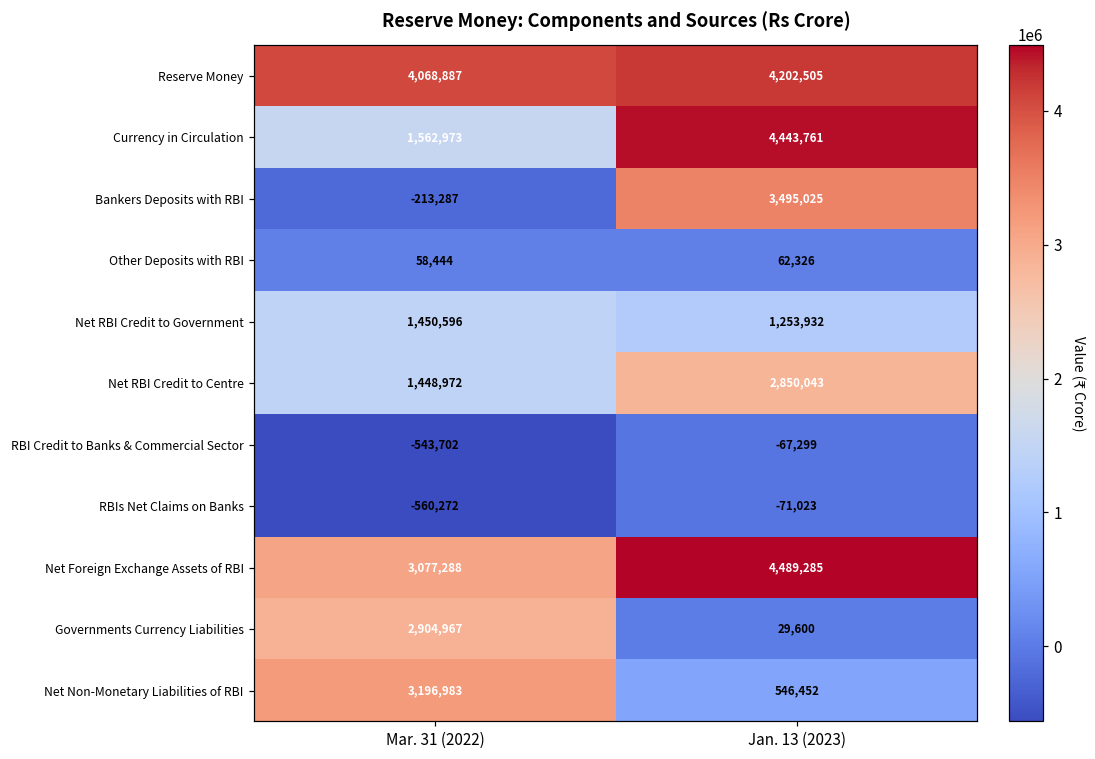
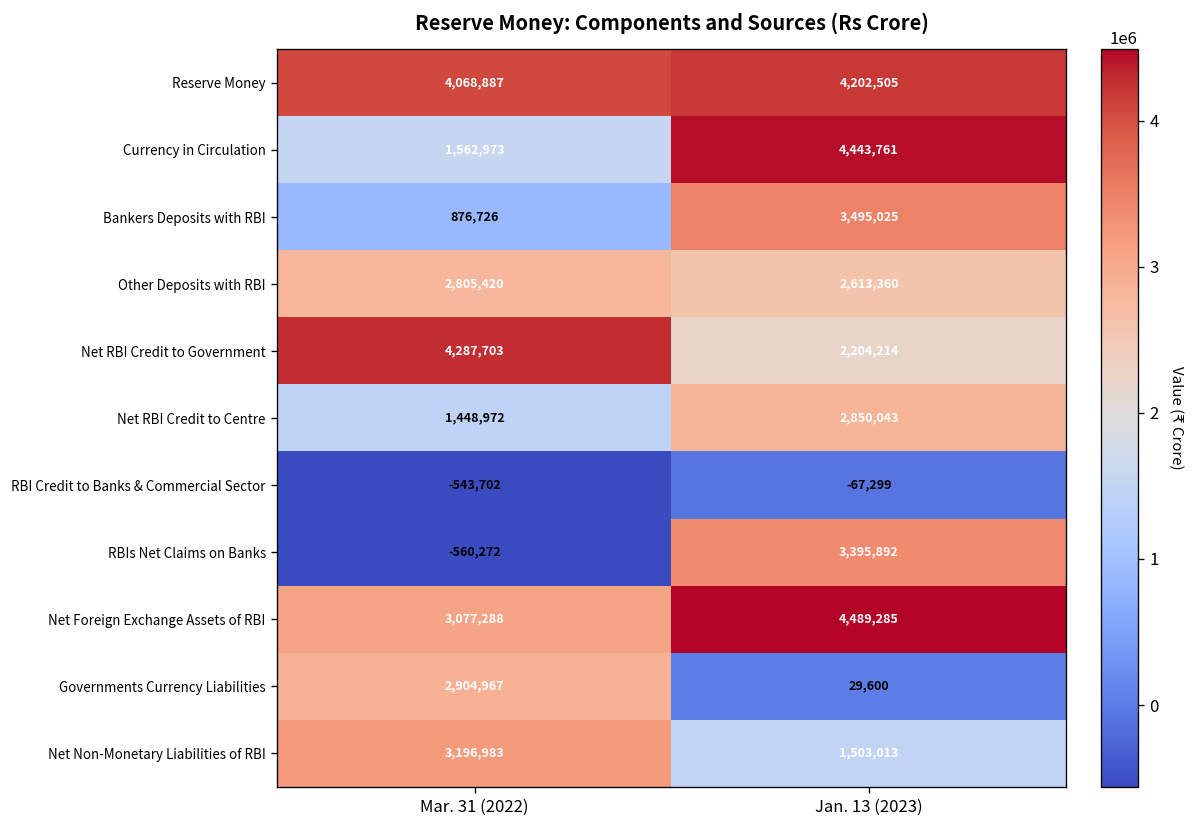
  {
    "Reserve Money": {
      "Mar. 31 (2022)": "4,068,887",
      "Jan. 13 (2023)": "4,202,505"
    },
    "Currency in Circulation": {
      "Mar. 31 (2022)": "1,562,973",
      "Jan. 13 (2023)": "4,443,761"
    },
    "Bankers Deposits with RBI": {
-     "Mar. 31 (2022)": "-213,287",
+     "Mar. 31 (2022)": "876,726",
      "Jan. 13 (2023)": "3,495,025"
    },
    "Other Deposits with RBI": {
-     "Mar. 31 (2022)": "58,444",
-     "Jan. 13 (2023)": "62,326"
+     "Mar. 31 (2022)": "2,805,420",
+     "Jan. 13 (2023)": "2,613,360"
    },
    "Net RBI Credit to Government": {
-     "Mar. 31 (2022)": "1,450,596",
-     "Jan. 13 (2023)": "1,253,932"
+     "Mar. 31 (2022)": "4,287,703",
+     "Jan. 13 (2023)": "2,204,214"
    },
    "Net RBI Credit to Centre": {
      "Mar. 31 (2022)": "1,448,972",
      "Jan. 13 (2023)": "2,850,043"
    },
    "RBI Credit to Banks & Commercial Sector": {
      "Mar. 31 (2022)": "-543,702",
      "Jan. 13 (2023)": "-67,299"
    },
    "RBIs Net Claims on Banks": {
      "Mar. 31 (2022)": "-560,272",
-     "Jan. 13 (2023)": "-71,023"
+     "Jan. 13 (2023)": "3,395,892"
    },
    "Net Foreign Exchange Assets of RBI": {
      "Mar. 31 (2022)": "3,077,288",
      "Jan. 13 (2023)": "4,489,285"
    },
    "Governments Currency Liabilities": {
      "Mar. 31 (2022)": "2,904,967",
      "Jan. 13 (2023)": "29,600"
    },
    "Net Non-Monetary Liabilities of RBI": {
      "Mar. 31 (2022)": "3,196,983",
-     "Jan. 13 (2023)": "546,452"
+     "Jan. 13 (2023)": "1,503,013"
    }
  }
